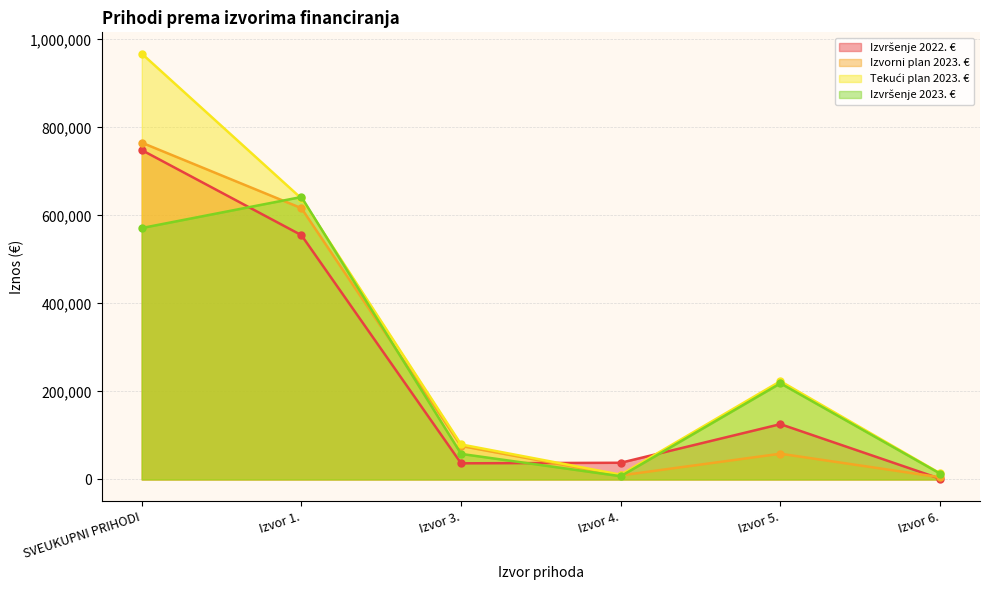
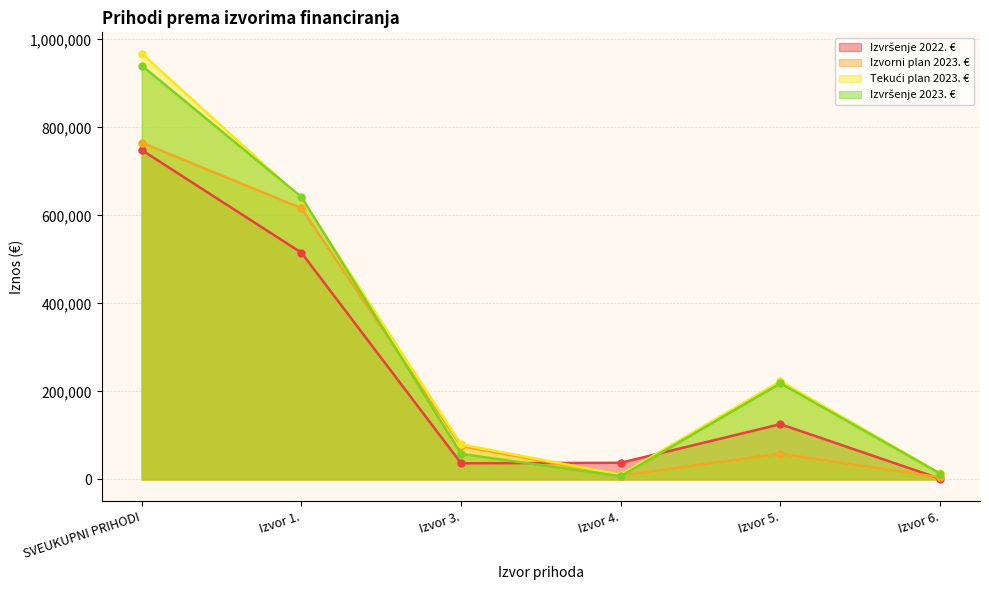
  {
    "Izvršenje 2022. €": {
      "SVEUKUPNI PRIHODI": "750,000",
-     "Izvor 1.": "560,000",
+     "Izvor 1.": "520,000",
      "Izvor 3.": "40,000",
      "Izvor 4.": "40,000",
      "Izvor 5.": "130,000"
    },
    "Izvršenje 2023. €": {
-     "SVEUKUPNI PRIHODI": "570,000",
+     "SVEUKUPNI PRIHODI": "940,000",
      "Izvor 3.": "60,000"
    }
  }
